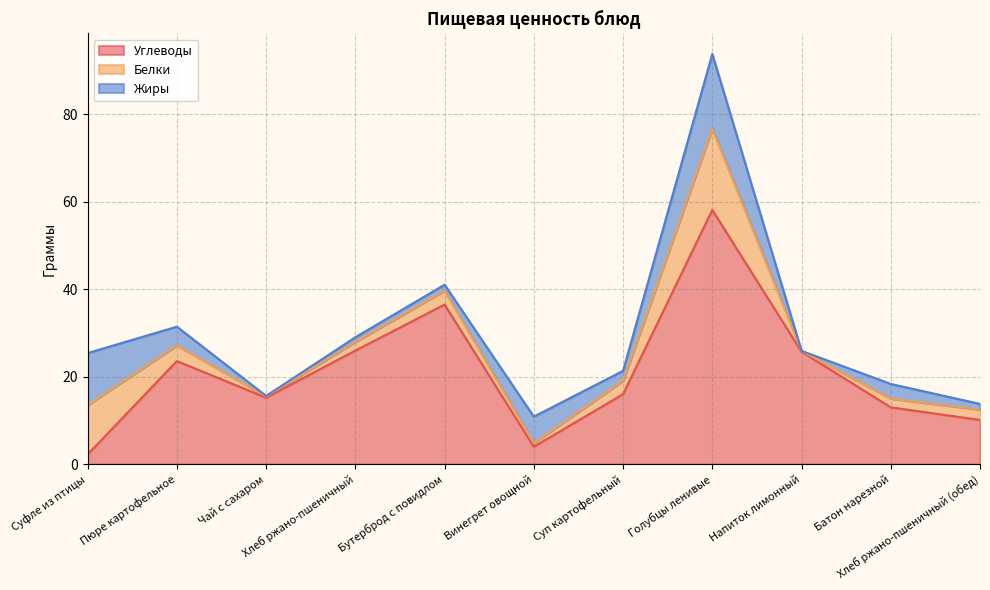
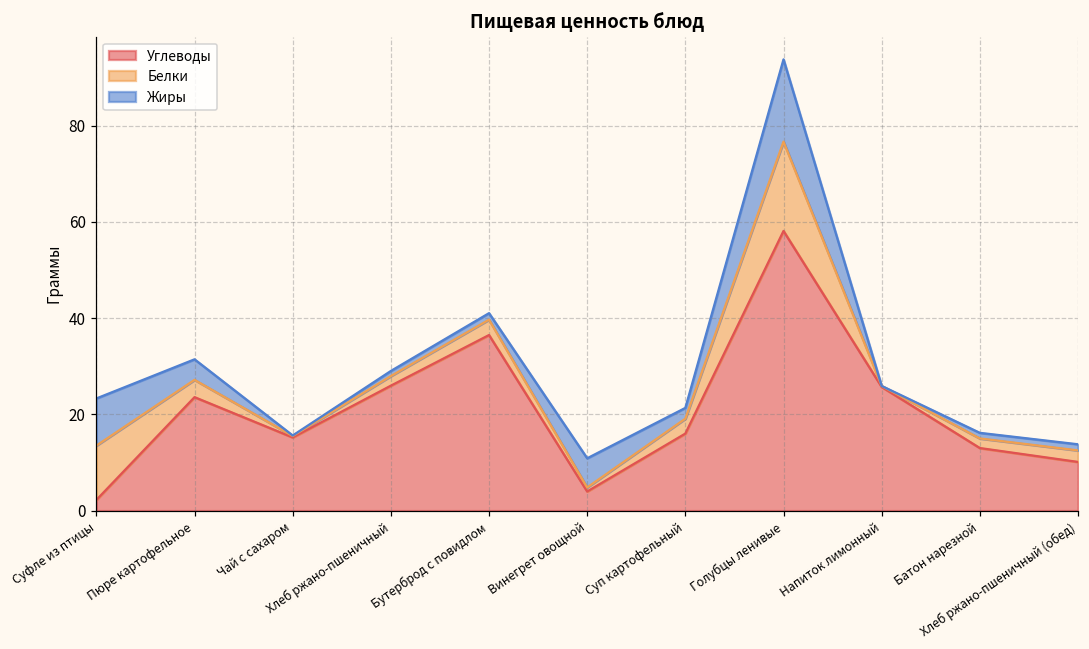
  {
    "Углеводы": {
      "Суфле из птицы": 2,
      "Пюре картофельное": 24,
      "Хлеб ржано-пшеничный": 26,
      "Бутерброд с повидлом": 36,
      "Винегрет овощной": 4,
      "Суп картофельный": 16,
      "Голубцы ленивые": 58,
      "Батон нарезной": 13,
      "Хлеб ржано-пшеничный (обед)": 10
    },
    "Белки": {
      "Суфле из птицы": 11,
      "Пюре картофельное": 4,
      "Хлеб ржано-пшеничный": 2,
      "Бутерброд с повидлом": 3,
      "Винегрет овощной": 1,
      "Суп картофельный": 3,
      "Голубцы ленивые": 19,
      "Батон нарезной": 2,
      "Хлеб ржано-пшеничный (обед)": 2
    },
    "Жиры": {
-     "Суфле из птицы": 12,
+     "Суфле из птицы": 10,
      "Пюре картофельное": 4,
      "Хлеб ржано-пшеничный": 1,
      "Бутерброд с повидлом": 1,
      "Винегрет овощной": 6,
      "Суп картофельный": 2,
      "Голубцы ленивые": 17,
-     "Батон нарезной": 3,
+     "Батон нарезной": 1,
      "Хлеб ржано-пшеничный (обед)": 1
    }
  }
